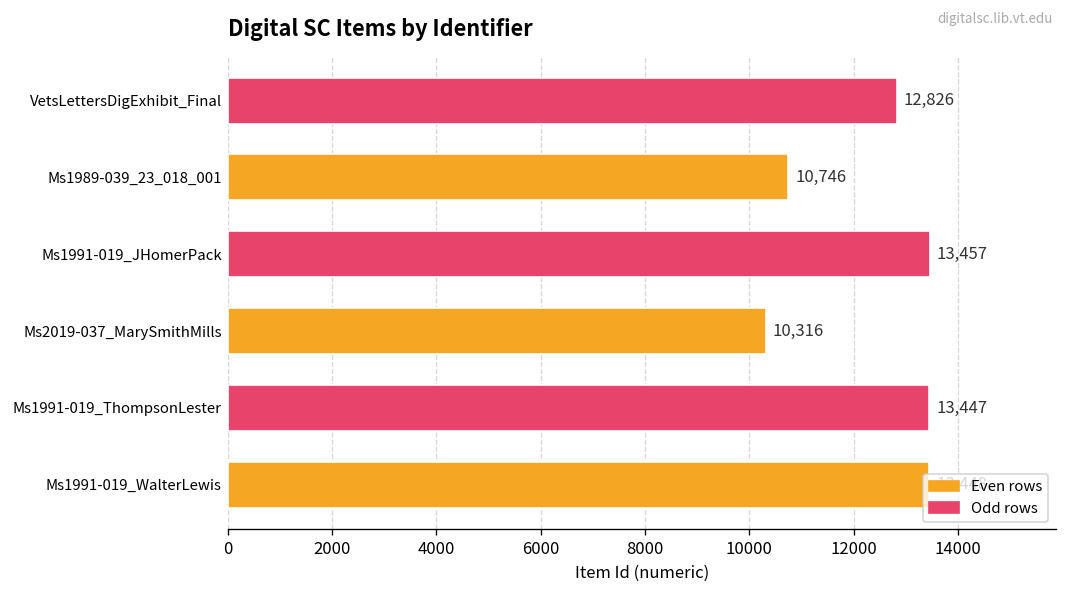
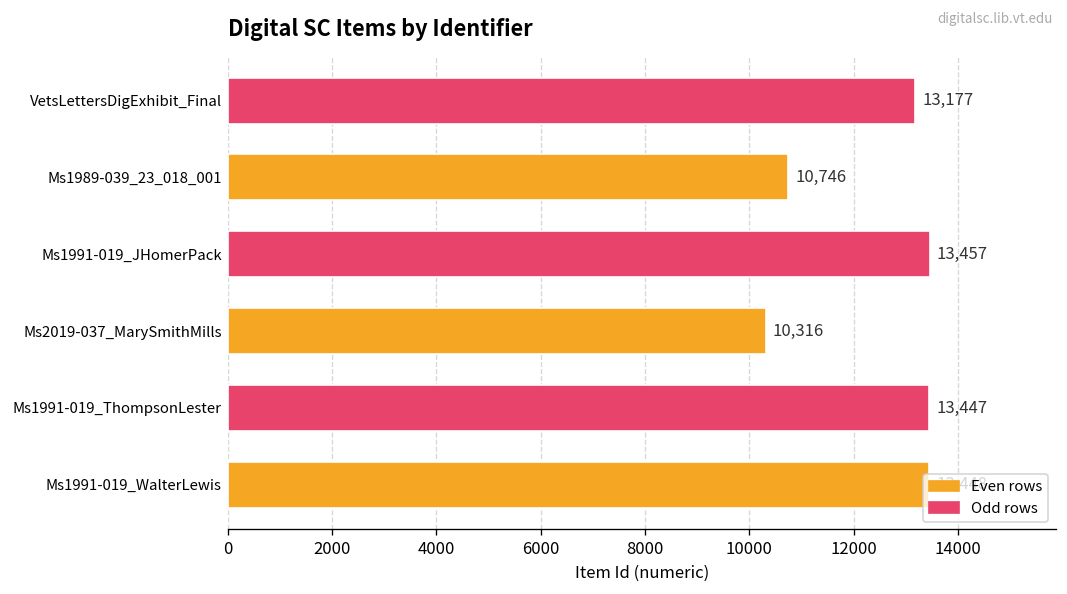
  {
-   "VetsLettersDigExhibit_Final": "12,826",
+   "VetsLettersDigExhibit_Final": "13,177",
    "Ms1989-039_23_018_001": "10,746",
    "Ms1991-019_JHomerPack": "13,457",
    "Ms2019-037_MarySmithMills": "10,316",
    "Ms1991-019_ThompsonLester": "13,447"
  }
